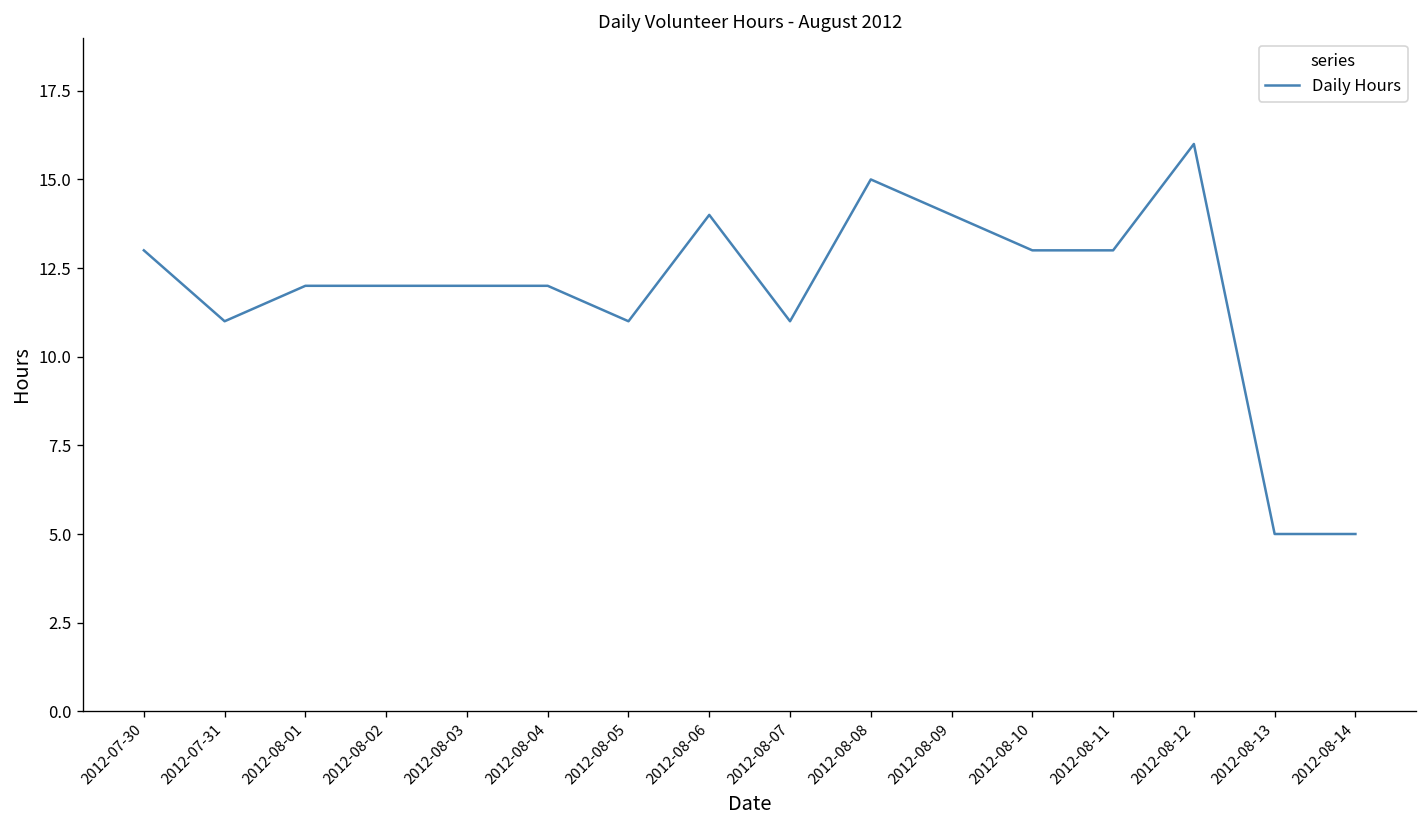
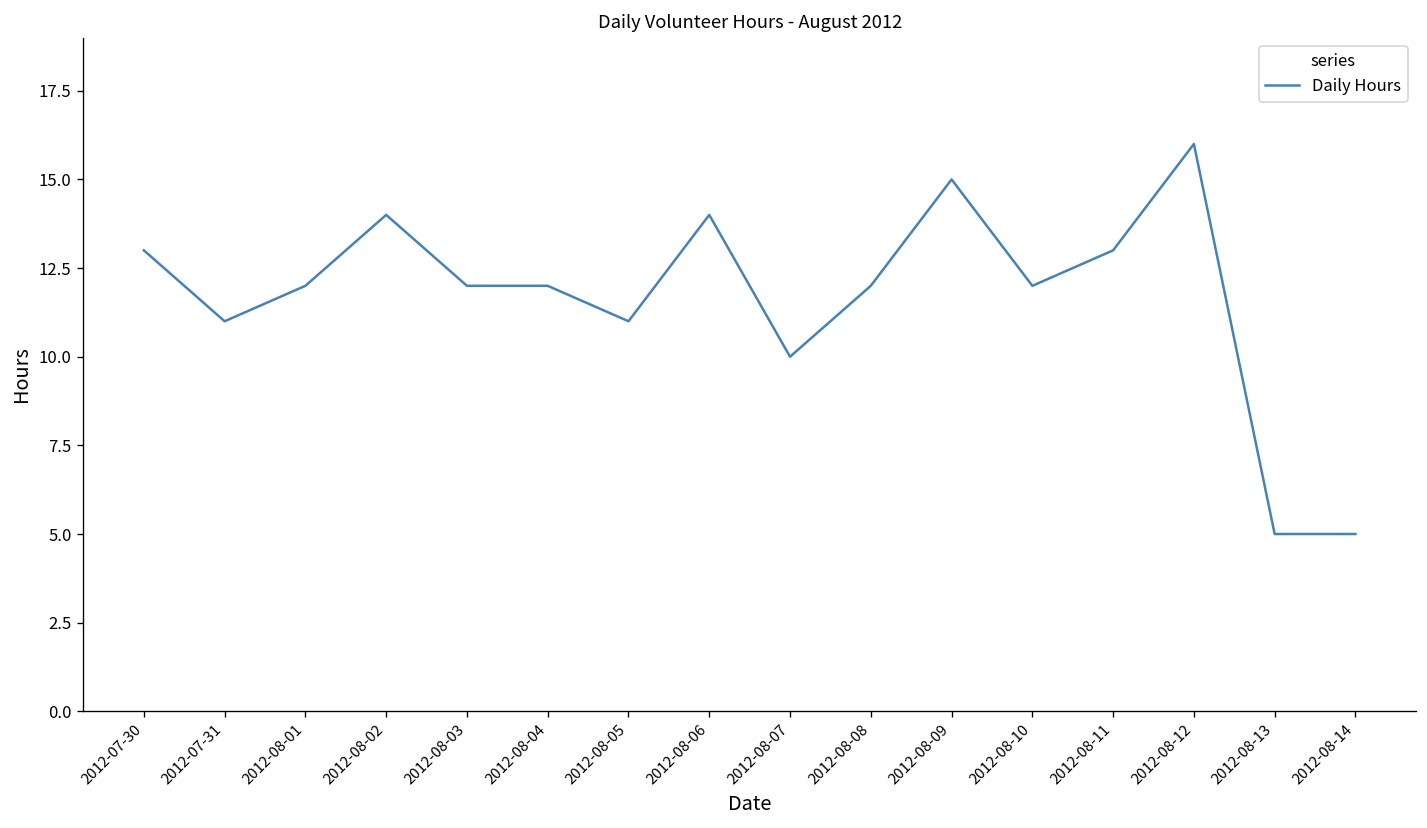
  {
    "2012-07-30": 13,
    "2012-07-31": 11,
    "2012-08-01": 12,
-   "2012-08-02": 12,
+   "2012-08-02": 14,
    "2012-08-03": 12,
    "2012-08-04": 12,
    "2012-08-05": 11,
    "2012-08-06": 14,
-   "2012-08-07": 11,
-   "2012-08-08": 15,
-   "2012-08-09": 14,
-   "2012-08-10": 13,
+   "2012-08-07": 10,
+   "2012-08-08": 12,
+   "2012-08-09": 15,
+   "2012-08-10": 12,
    "2012-08-11": 13,
    "2012-08-12": 16,
    "2012-08-13": 5,
    "2012-08-14": 5
  }
